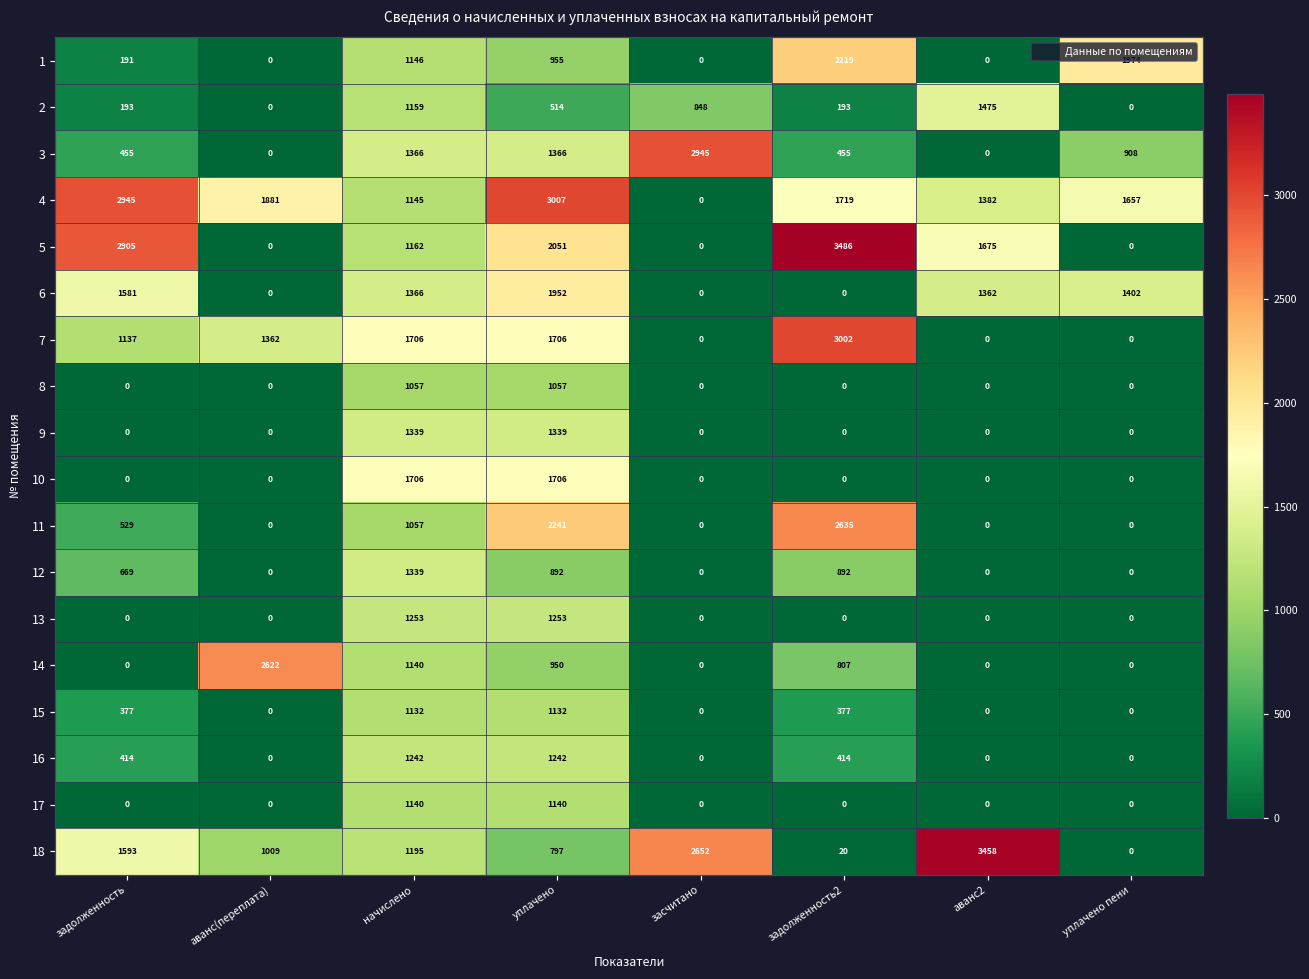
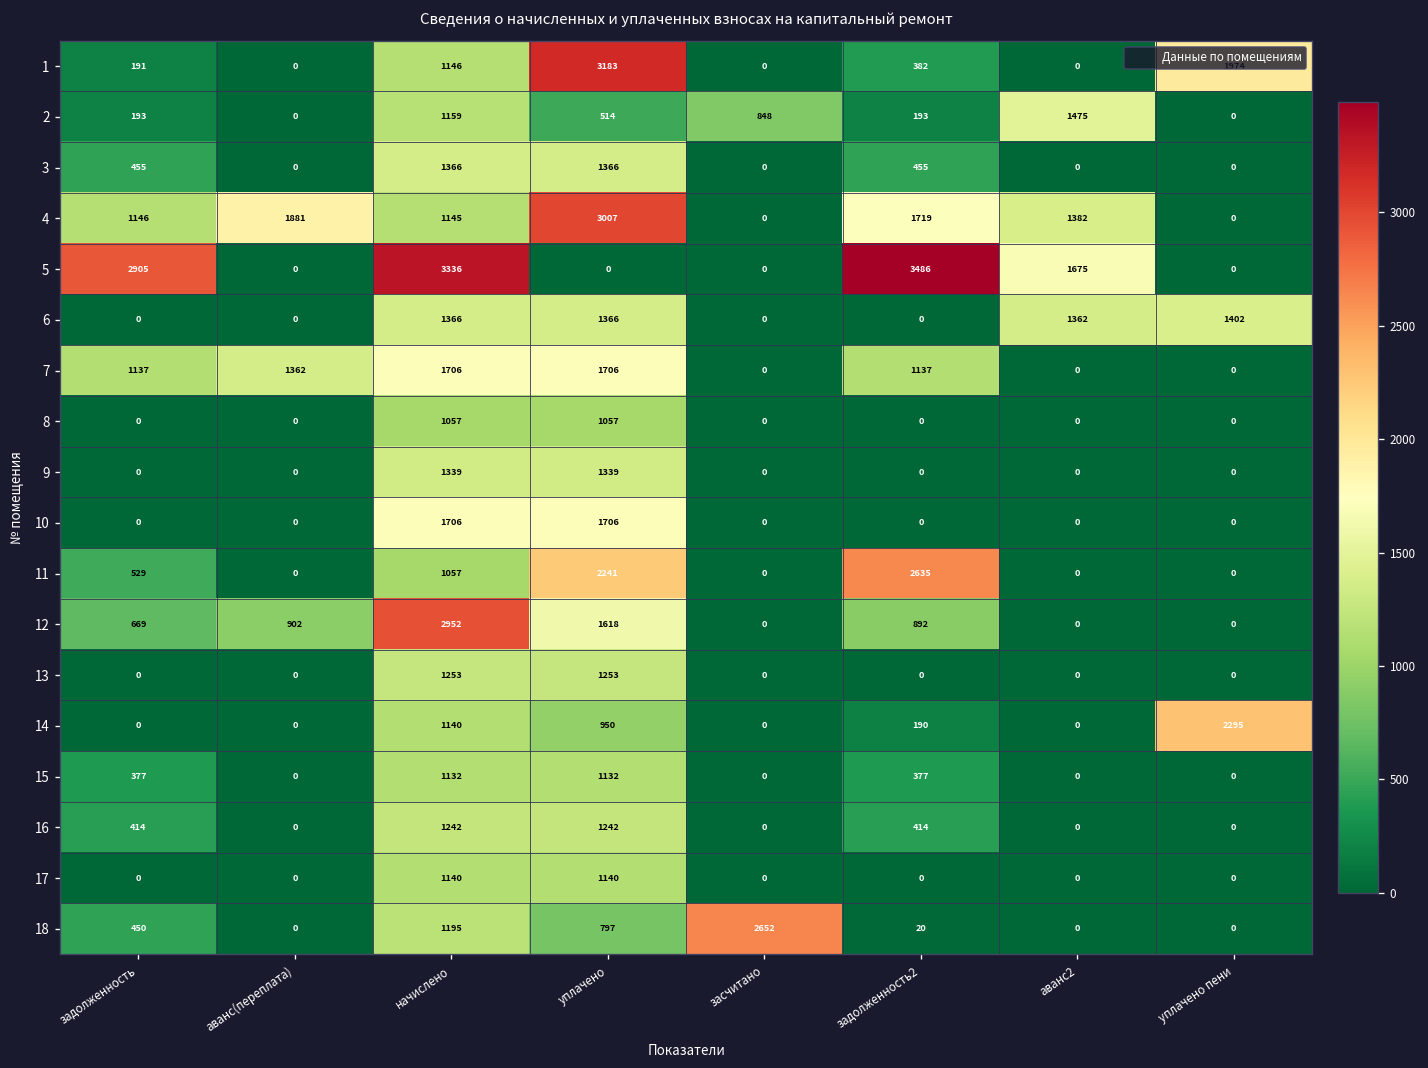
  {
    "1": {
      "задолженность": 191,
      "аванс(переплата)": 0,
      "начислено": 1146,
-     "уплачено": 955,
+     "уплачено": 3183,
      "засчитано": 0,
-     "задолженность2": 2219,
+     "задолженность2": 382,
      "аванс2": 0
    },
    "2": {
      "задолженность": 193,
      "аванс(переплата)": 0,
      "начислено": 1159,
      "уплачено": 514,
      "засчитано": 848,
      "задолженность2": 193,
      "аванс2": 1475,
      "уплачено пени": 0
    },
    "3": {
      "задолженность": 455,
      "аванс(переплата)": 0,
      "начислено": 1366,
      "уплачено": 1366,
-     "засчитано": 2945,
+     "засчитано": 0,
      "задолженность2": 455,
      "аванс2": 0,
-     "уплачено пени": 908
+     "уплачено пени": 0
    },
    "4": {
-     "задолженность": 2945,
+     "задолженность": 1146,
      "аванс(переплата)": 1881,
      "начислено": 1145,
      "уплачено": 3007,
      "засчитано": 0,
      "задолженность2": 1719,
      "аванс2": 1382,
-     "уплачено пени": 1657
+     "уплачено пени": 0
    },
    "5": {
      "задолженность": 2905,
      "аванс(переплата)": 0,
-     "начислено": 1162,
-     "уплачено": 2051,
+     "начислено": 3336,
+     "уплачено": 0,
      "засчитано": 0,
      "задолженность2": 3486,
      "аванс2": 1675,
      "уплачено пени": 0
    },
    "6": {
-     "задолженность": 1581,
+     "задолженность": 0,
      "аванс(переплата)": 0,
      "начислено": 1366,
-     "уплачено": 1952,
+     "уплачено": 1366,
      "засчитано": 0,
      "задолженность2": 0,
      "аванс2": 1362,
      "уплачено пени": 1402
    },
    "7": {
      "задолженность": 1137,
      "аванс(переплата)": 1362,
      "начислено": 1706,
      "уплачено": 1706,
      "засчитано": 0,
-     "задолженность2": 3002,
+     "задолженность2": 1137,
      "аванс2": 0,
      "уплачено пени": 0
    },
    "8": {
      "задолженность": 0,
      "аванс(переплата)": 0,
      "начислено": 1057,
      "уплачено": 1057,
      "засчитано": 0,
      "задолженность2": 0,
      "аванс2": 0,
      "уплачено пени": 0
    },
    "9": {
      "задолженность": 0,
      "аванс(переплата)": 0,
      "начислено": 1339,
      "уплачено": 1339,
      "засчитано": 0,
      "задолженность2": 0,
      "аванс2": 0,
      "уплачено пени": 0
    },
    "10": {
      "задолженность": 0,
      "аванс(переплата)": 0,
      "начислено": 1706,
      "уплачено": 1706,
      "засчитано": 0,
      "задолженность2": 0,
      "аванс2": 0,
      "уплачено пени": 0
    },
    "11": {
      "задолженность": 529,
      "аванс(переплата)": 0,
      "начислено": 1057,
      "уплачено": 2241,
      "засчитано": 0,
      "задолженность2": 2635,
      "аванс2": 0,
      "уплачено пени": 0
    },
    "12": {
      "задолженность": 669,
-     "аванс(переплата)": 0,
-     "начислено": 1339,
-     "уплачено": 892,
+     "аванс(переплата)": 902,
+     "начислено": 2952,
+     "уплачено": 1618,
      "засчитано": 0,
      "задолженность2": 892,
      "аванс2": 0,
      "уплачено пени": 0
    },
    "13": {
      "задолженность": 0,
      "аванс(переплата)": 0,
      "начислено": 1253,
      "уплачено": 1253,
      "засчитано": 0,
      "задолженность2": 0,
      "аванс2": 0,
      "уплачено пени": 0
    },
    "14": {
      "задолженность": 0,
-     "аванс(переплата)": 2622,
+     "аванс(переплата)": 0,
      "начислено": 1140,
      "уплачено": 950,
      "засчитано": 0,
-     "задолженность2": 807,
+     "задолженность2": 190,
      "аванс2": 0,
-     "уплачено пени": 0
+     "уплачено пени": 2295
    },
    "15": {
      "задолженность": 377,
      "аванс(переплата)": 0,
      "начислено": 1132,
      "уплачено": 1132,
      "засчитано": 0,
      "задолженность2": 377,
      "аванс2": 0,
      "уплачено пени": 0
    },
    "16": {
      "задолженность": 414,
      "аванс(переплата)": 0,
      "начислено": 1242,
      "уплачено": 1242,
      "засчитано": 0,
      "задолженность2": 414,
      "аванс2": 0,
      "уплачено пени": 0
    },
    "17": {
      "задолженность": 0,
      "аванс(переплата)": 0,
      "начислено": 1140,
      "уплачено": 1140,
      "засчитано": 0,
      "задолженность2": 0,
      "аванс2": 0,
      "уплачено пени": 0
    },
    "18": {
-     "задолженность": 1593,
-     "аванс(переплата)": 1009,
+     "задолженность": 450,
+     "аванс(переплата)": 0,
      "начислено": 1195,
      "уплачено": 797,
      "засчитано": 2652,
      "задолженность2": 20,
-     "аванс2": 3458,
+     "аванс2": 0,
      "уплачено пени": 0
    }
  }
